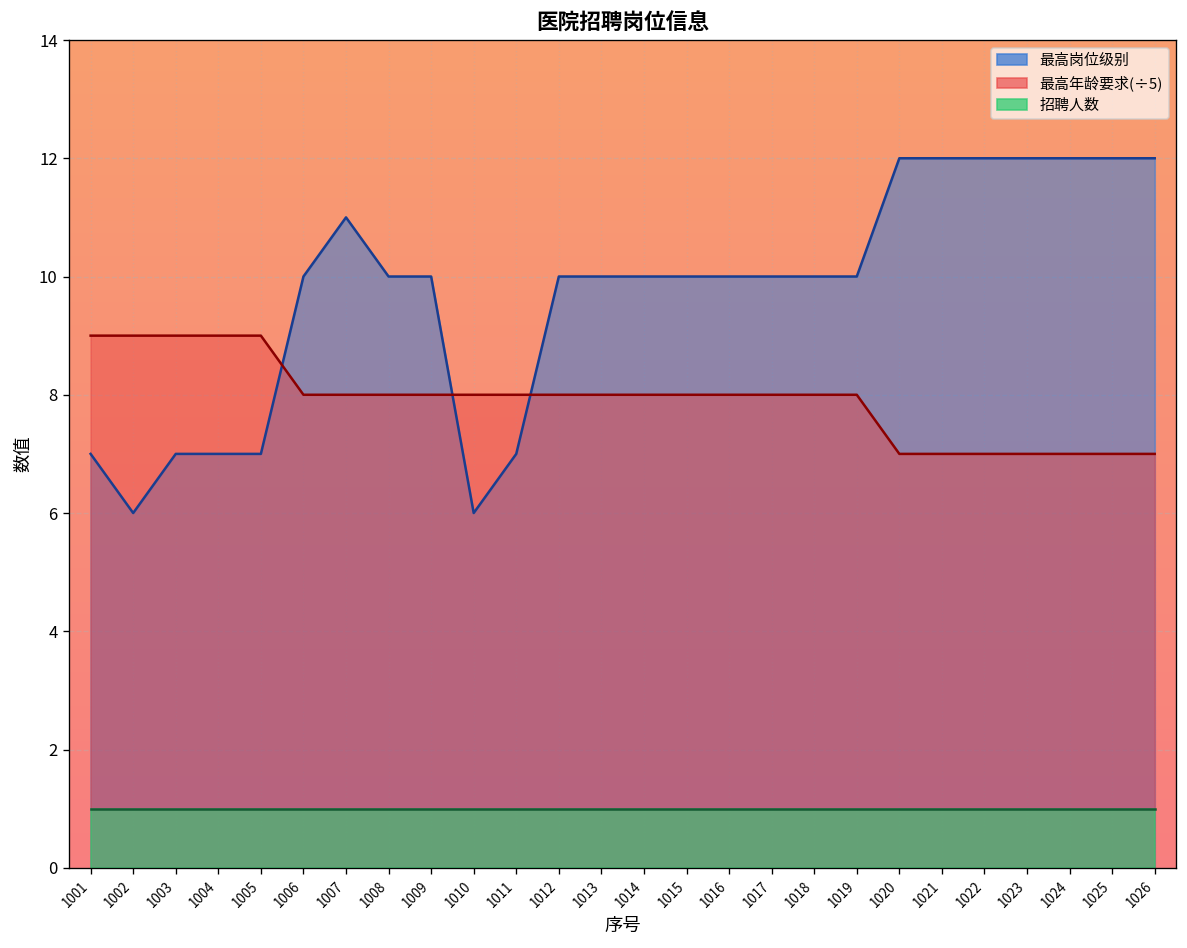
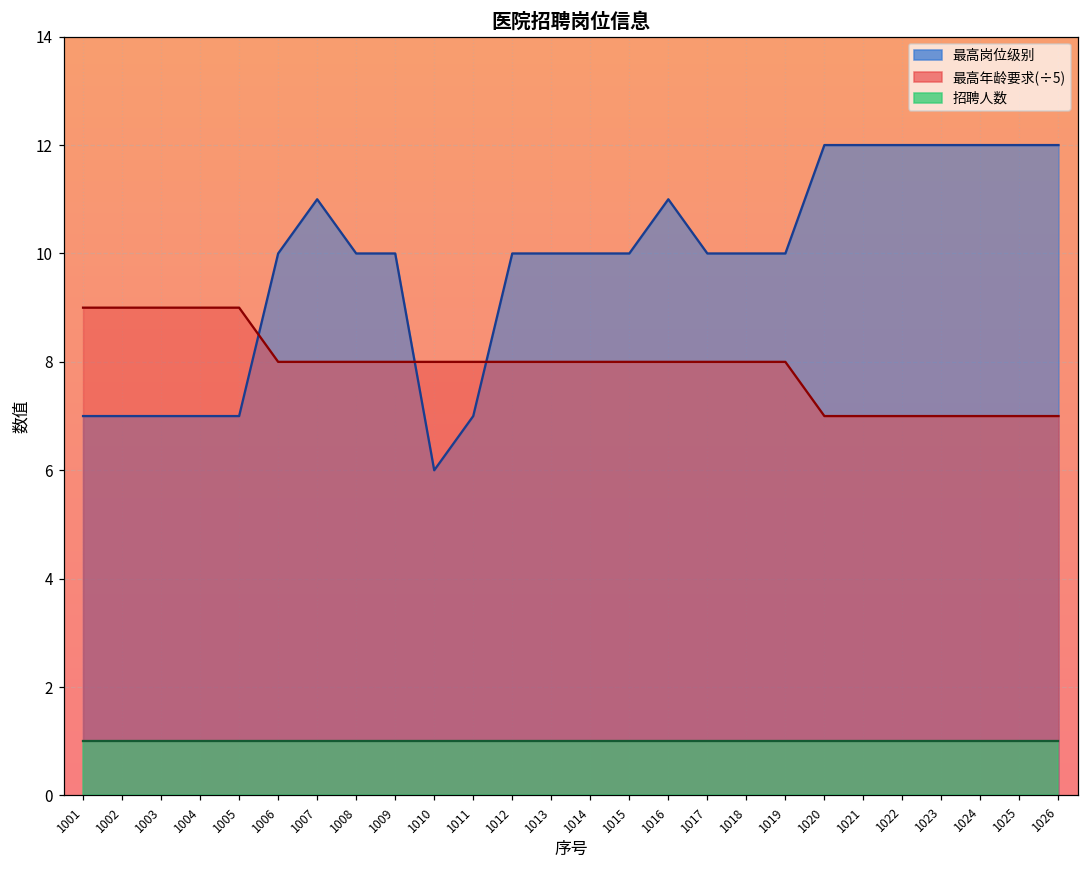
  {
    "最高岗位级别": {
      "1001": 7,
-     "1002": 6,
+     "1002": 7,
      "1003": 7,
      "1004": 7,
      "1005": 7,
      "1006": 10,
      "1007": 11,
      "1008": 10,
      "1009": 10,
      "1010": 6,
      "1011": 7,
      "1012": 10,
      "1013": 10,
      "1014": 10,
      "1015": 10,
-     "1016": 10,
+     "1016": 11,
      "1017": 10,
      "1018": 10,
      "1019": 10,
      "1020": 12,
      "1021": 12,
      "1022": 12,
      "1023": 12,
      "1024": 12,
      "1025": 12,
      "1026": 12
    },
    "最高年龄要求(÷5)": {
      "1001": 9,
      "1002": 9,
      "1003": 9,
      "1004": 9,
      "1005": 9,
      "1006": 8,
      "1007": 8,
      "1008": 8,
      "1009": 8,
      "1010": 8,
      "1011": 8,
      "1012": 8,
      "1013": 8,
      "1014": 8,
      "1015": 8,
      "1016": 8,
      "1017": 8,
      "1018": 8,
      "1019": 8,
      "1020": 7,
      "1021": 7,
      "1022": 7,
      "1023": 7,
      "1024": 7,
      "1025": 7,
      "1026": 7
    },
    "招聘人数": {
      "1001": 1,
      "1002": 1,
      "1003": 1,
      "1004": 1,
      "1005": 1,
      "1006": 1,
      "1007": 1,
      "1008": 1,
      "1009": 1,
      "1010": 1,
      "1011": 1,
      "1012": 1,
      "1013": 1,
      "1014": 1,
      "1015": 1,
      "1016": 1,
      "1017": 1,
      "1018": 1,
      "1019": 1,
      "1020": 1,
      "1021": 1,
      "1022": 1,
      "1023": 1,
      "1024": 1,
      "1025": 1,
      "1026": 1
    }
  }
